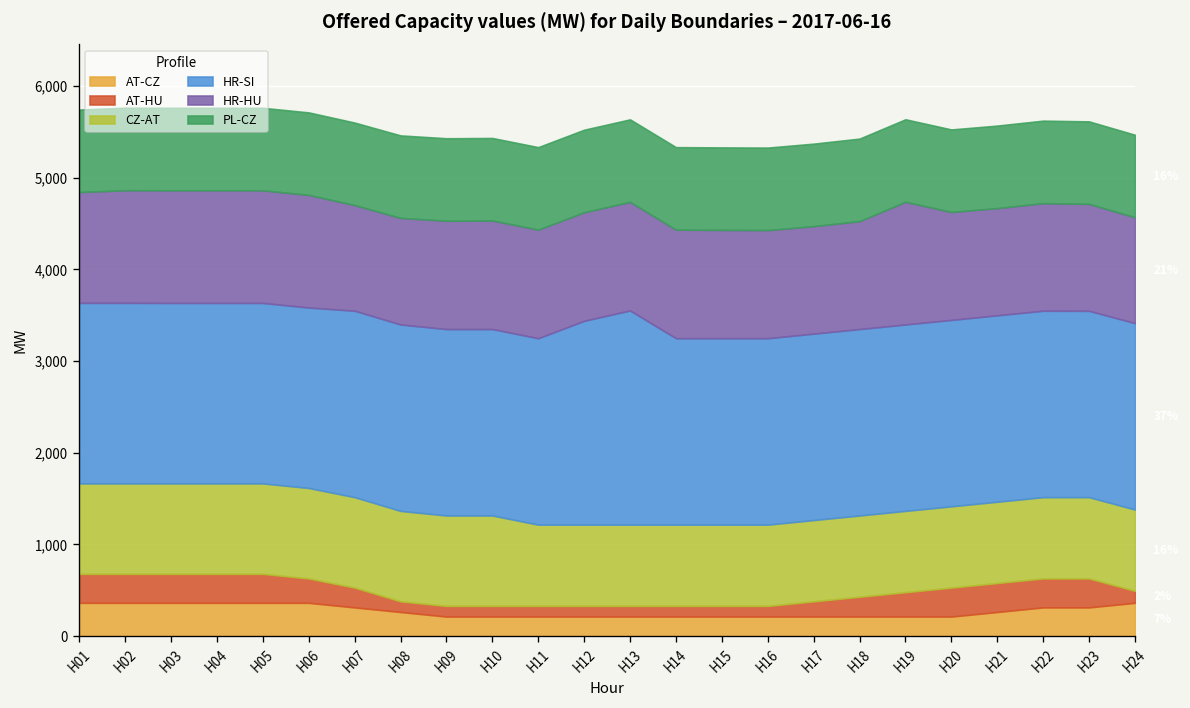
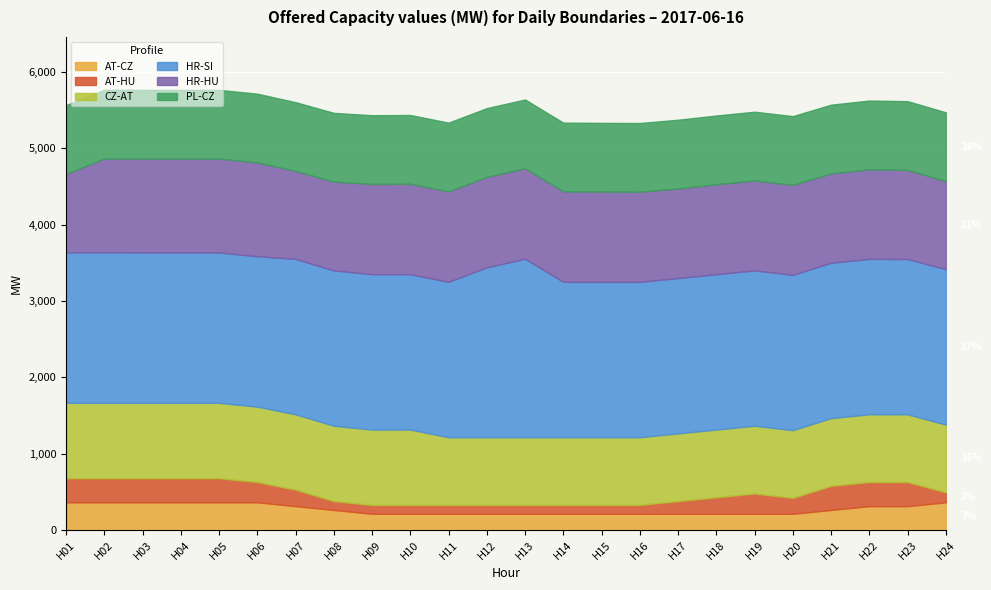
  {
    "AT-HU": {
      "H01": "300",
      "H02": "300",
      "H03": "300",
      "H04": "300",
      "H05": "300",
      "H06": "300",
      "H07": "200",
      "H08": "100",
      "H09": "100",
      "H10": "100",
      "H11": "100",
      "H12": "100",
      "H13": "100",
      "H14": "100",
      "H15": "100",
      "H16": "100",
      "H17": "200",
      "H18": "200",
      "H19": "300",
-     "H20": "300",
+     "H20": "200",
      "H21": "300",
      "H22": "300",
      "H23": "300",
      "H24": "100"
    },
    "HR-SI": {
      "H01": "2,000",
      "H02": "2,000",
      "H03": "2,000",
      "H04": "2,000",
      "H05": "2,000",
      "H06": "2,000",
      "H07": "2,000",
      "H08": "2,000",
      "H09": "2,000",
      "H10": "2,000",
      "H11": "2,000",
      "H12": "2,200",
      "H13": "2,300",
      "H14": "2,000",
      "H15": "2,000",
      "H16": "2,000",
      "H17": "2,000",
      "H18": "2,000",
      "H19": "2,000",
      "H20": "2,000",
      "H21": "2,000",
      "H22": "2,000",
      "H23": "2,000",
      "H24": "2,000"
    },
    "HR-HU": {
-     "H01": "1,200",
+     "H01": "1,000",
      "H02": "1,200",
      "H03": "1,200",
      "H04": "1,200",
      "H05": "1,200",
      "H06": "1,200",
      "H07": "1,200",
      "H08": "1,200",
      "H09": "1,200",
      "H10": "1,200",
      "H11": "1,200",
      "H12": "1,200",
      "H13": "1,200",
      "H14": "1,200",
      "H15": "1,200",
      "H16": "1,200",
      "H17": "1,200",
      "H18": "1,200",
-     "H19": "1,300",
+     "H19": "1,200",
      "H20": "1,200",
      "H21": "1,200",
      "H22": "1,200",
      "H23": "1,200",
      "H24": "1,200"
    },
    "PL-CZ": {
      "H01": "900",
      "H06": "900",
      "H07": "900",
      "H08": "900",
      "H09": "900",
      "H10": "900",
      "H11": "900",
      "H12": "900",
      "H13": "900",
      "H14": "900",
      "H15": "900",
      "H16": "900",
      "H17": "900",
      "H18": "900",
      "H19": "900",
      "H20": "900",
      "H21": "900",
      "H22": "900",
      "H23": "900",
      "H24": "900"
    }
  }
